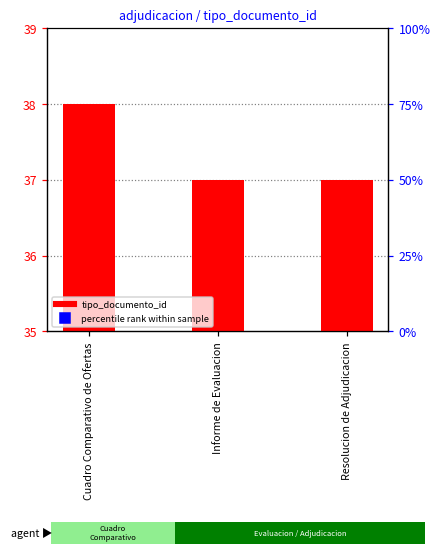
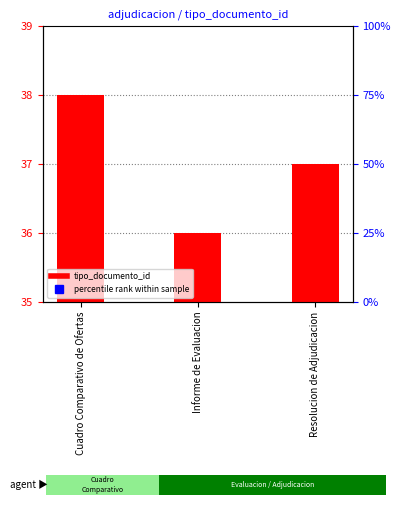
  {
    "adjudicacion / tipo_documento_id": {
      "tipo_documento_id": {
        "Cuadro Comparativo de Ofertas": 38,
-       "Informe de Evaluacion": 37,
+       "Informe de Evaluacion": 36,
        "Resolucion de Adjudicacion": 37
      }
    }
  }
